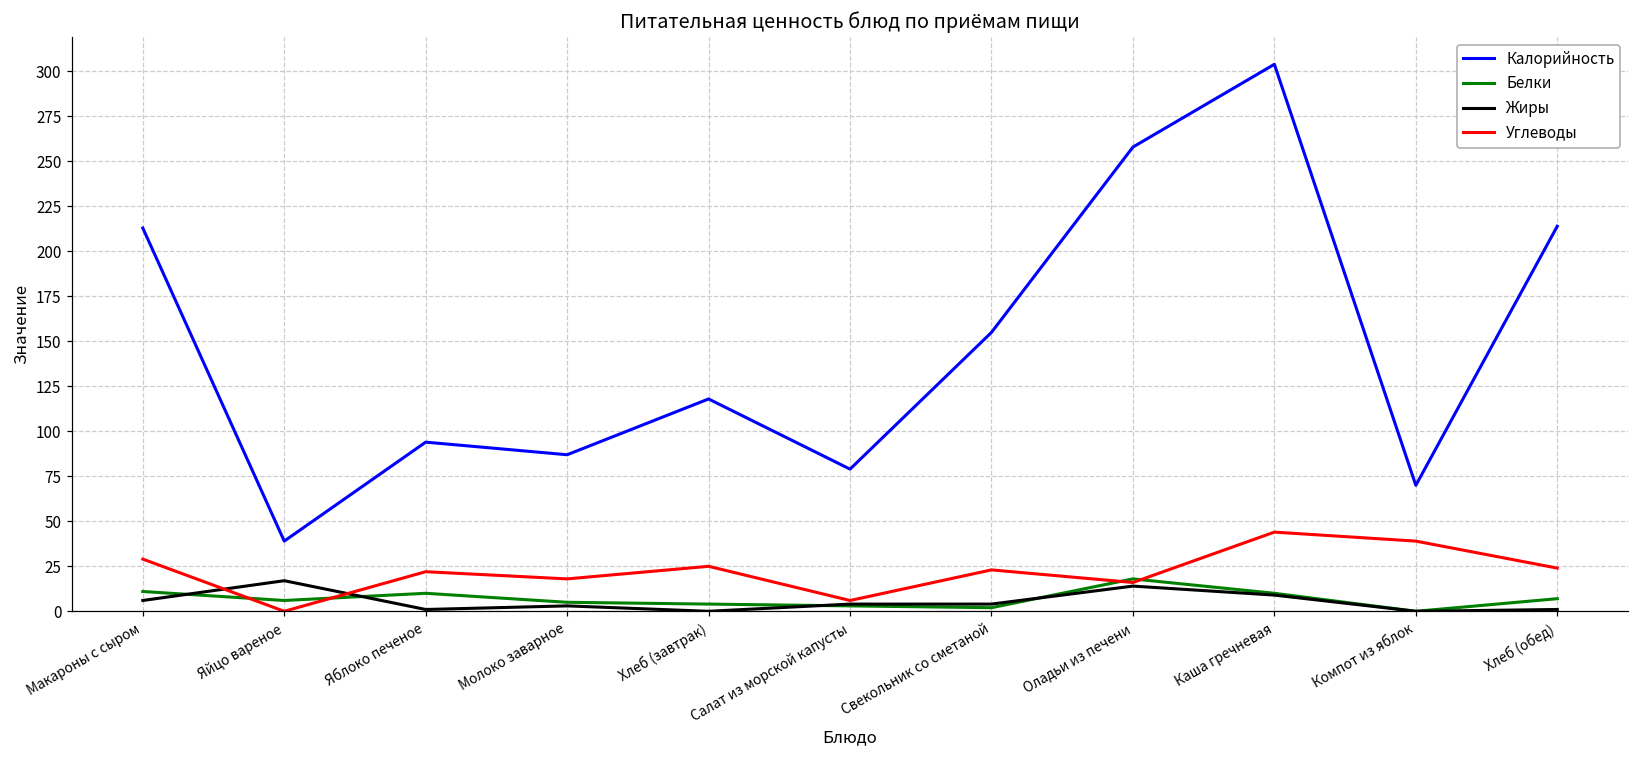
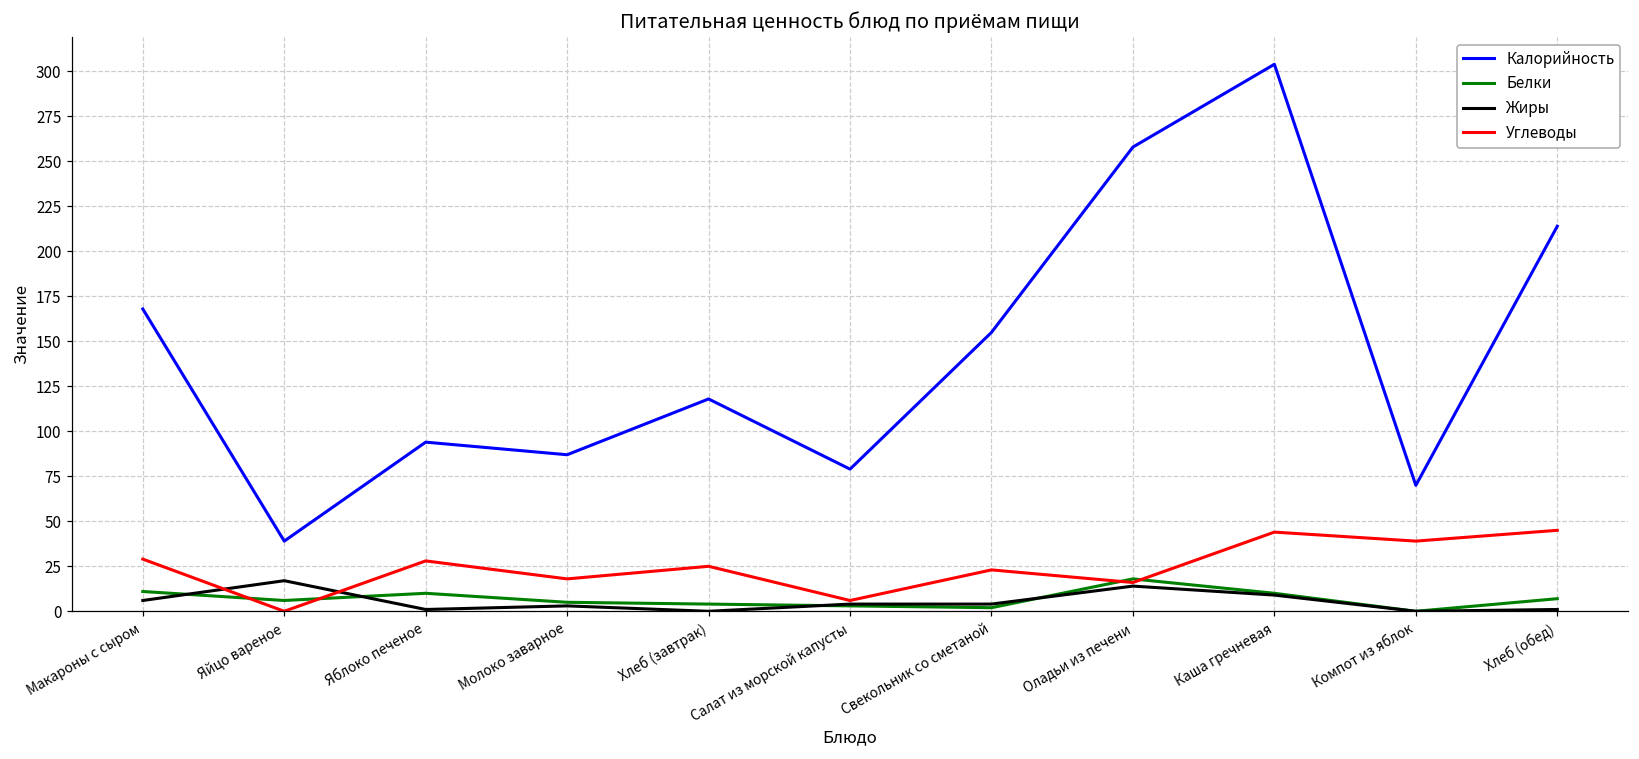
  {
    "Калорийность": {
-     "Макароны с сыром": 213,
+     "Макароны с сыром": 168,
      "Яйцо вареное": 39,
      "Яблоко печеное": 94,
      "Молоко заварное": 87,
      "Хлеб (завтрак)": 118,
      "Салат из морской капусты": 79,
      "Свекольник со сметаной": 155,
      "Оладьи из печени": 258,
      "Каша гречневая": 304,
      "Компот из яблок": 70,
      "Хлеб (обед)": 214
    },
    "Белки": {
      "Макароны с сыром": 11,
      "Яйцо вареное": 6,
      "Яблоко печеное": 10,
      "Молоко заварное": 5,
      "Хлеб (завтрак)": 4,
      "Свекольник со сметаной": 2,
      "Оладьи из печени": 18,
      "Хлеб (обед)": 7
    },
    "Жиры": {
      "Макароны с сыром": 6,
      "Яйцо вареное": 17,
      "Яблоко печеное": 1,
      "Молоко заварное": 3,
      "Хлеб (завтрак)": 0,
      "Свекольник со сметаной": 4,
      "Оладьи из печени": 14,
      "Хлеб (обед)": 1
    },
    "Углеводы": {
      "Макароны с сыром": 29,
      "Яйцо вареное": 0,
-     "Яблоко печеное": 22,
+     "Яблоко печеное": 28,
      "Молоко заварное": 18,
      "Хлеб (завтрак)": 25,
      "Салат из морской капусты": 6,
      "Свекольник со сметаной": 23,
      "Оладьи из печени": 16,
      "Каша гречневая": 44,
      "Компот из яблок": 39,
-     "Хлеб (обед)": 24
+     "Хлеб (обед)": 45
    }
  }
